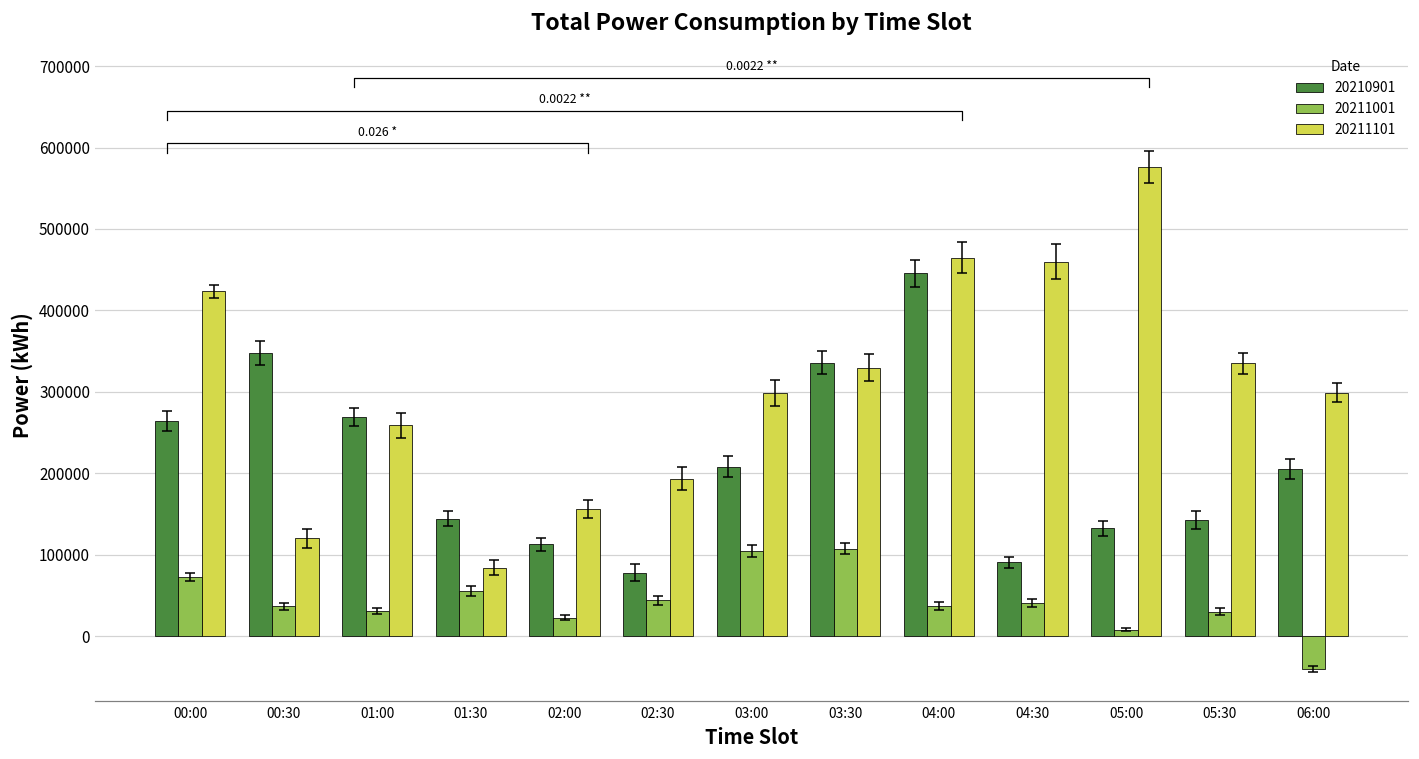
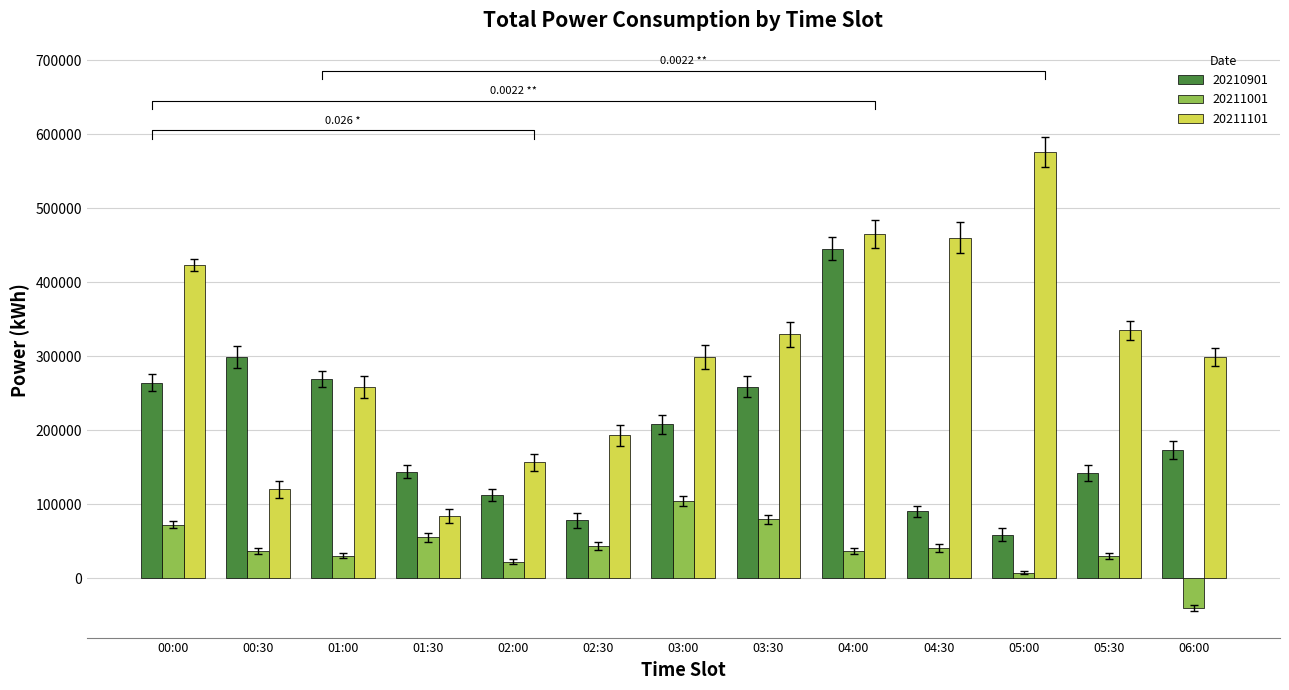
  {
    "20210901": {
      "00:00": 260000,
-     "00:30": 350000,
+     "00:30": 300000,
      "01:00": 270000,
      "01:30": 140000,
      "02:00": 110000,
      "02:30": 80000,
      "03:00": 210000,
-     "03:30": 340000,
+     "03:30": 260000,
      "04:00": 450000,
      "04:30": 90000,
-     "05:00": 130000,
+     "05:00": 60000,
      "05:30": 140000,
-     "06:00": 200000
+     "06:00": 170000
    },
    "20211001": {
      "00:00": 70000,
      "00:30": 40000,
      "01:00": 30000,
      "01:30": 60000,
      "02:00": 20000,
      "02:30": 40000,
      "03:00": 100000,
-     "03:30": 110000,
+     "03:30": 80000,
      "04:00": 40000,
      "04:30": 40000,
      "05:00": 10000,
      "05:30": 30000,
      "06:00": -40000
    },
    "20211101": {
      "00:00": 420000,
      "00:30": 120000,
      "01:00": 260000,
      "01:30": 80000,
      "02:00": 160000,
      "02:30": 190000,
      "03:00": 300000,
      "03:30": 330000,
      "04:00": 460000,
      "04:30": 460000,
      "05:00": 580000,
      "05:30": 330000,
      "06:00": 300000
    }
  }
